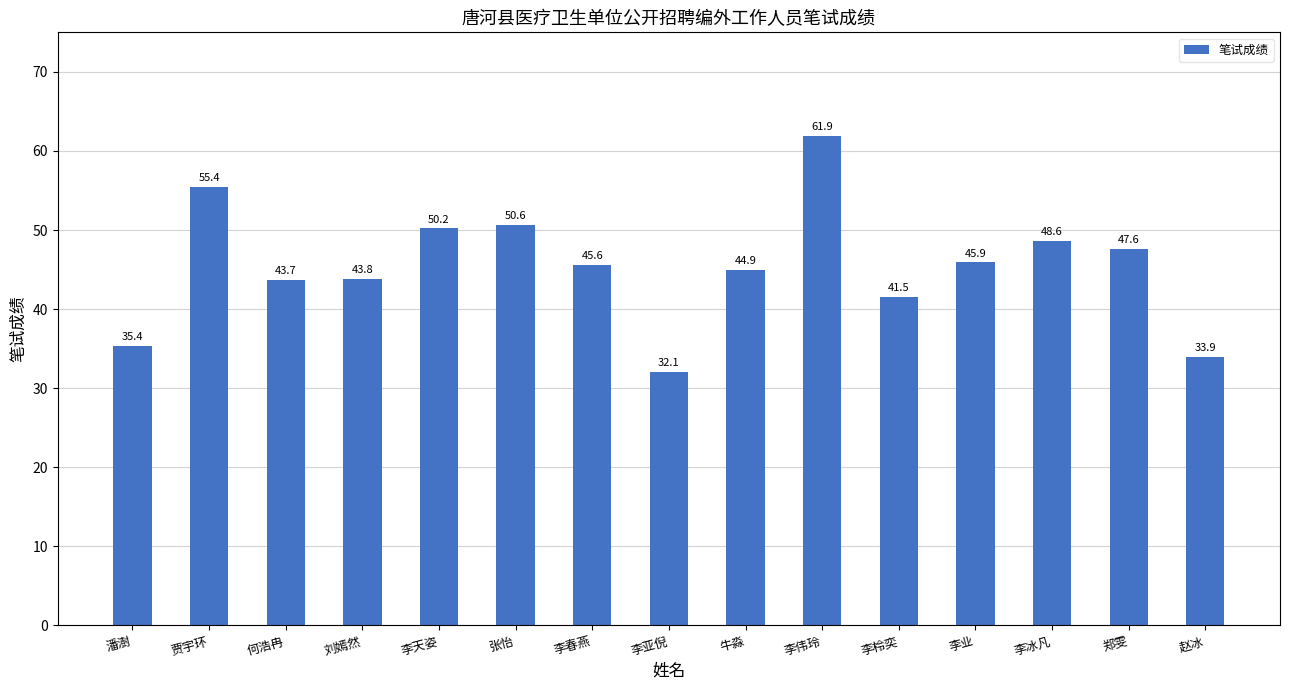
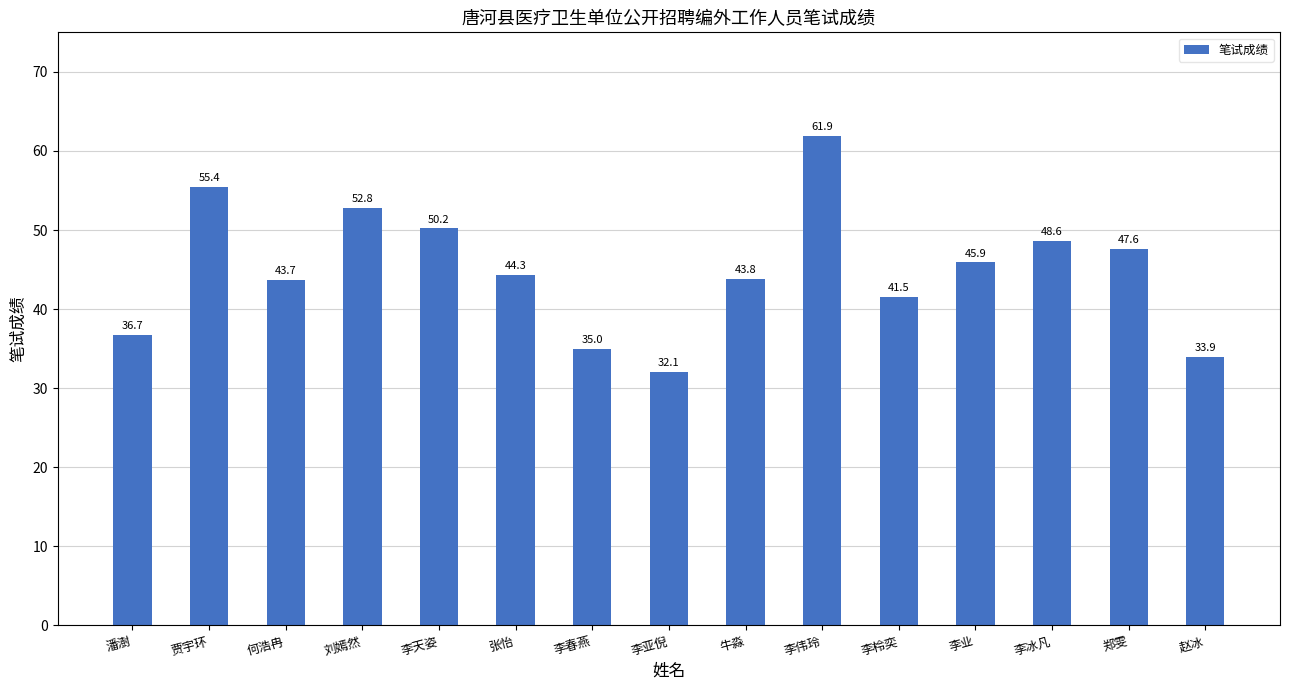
  {
-   "潘澍": 35.4,
+   "潘澍": 36.7,
    "贾宇环": 55.4,
    "何浩冉": 43.7,
-   "刘嫣然": 43.8,
+   "刘嫣然": 52.8,
    "李天姿": 50.2,
-   "张怡": 50.6,
-   "李春燕": 45.6,
+   "张怡": 44.3,
+   "李春燕": 35.0,
    "李亚倪": 32.1,
-   "牛淼": 44.9,
+   "牛淼": 43.8,
    "李伟玲": 61.9,
    "李柃奕": 41.5,
    "李业": 45.9,
    "李冰凡": 48.6,
    "郑雯": 47.6,
    "赵冰": 33.9
  }
